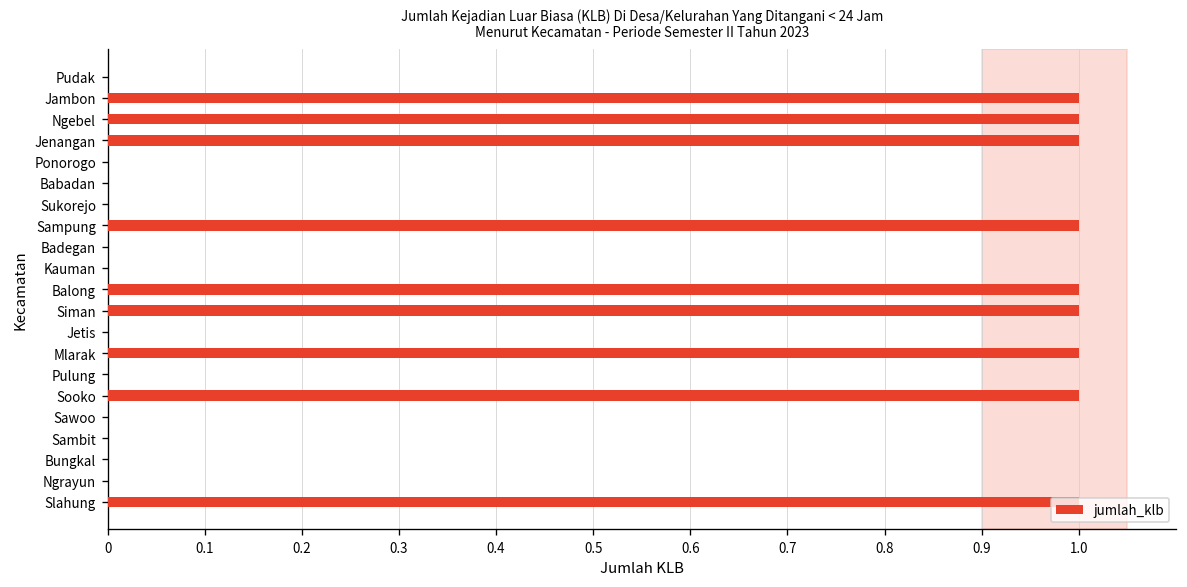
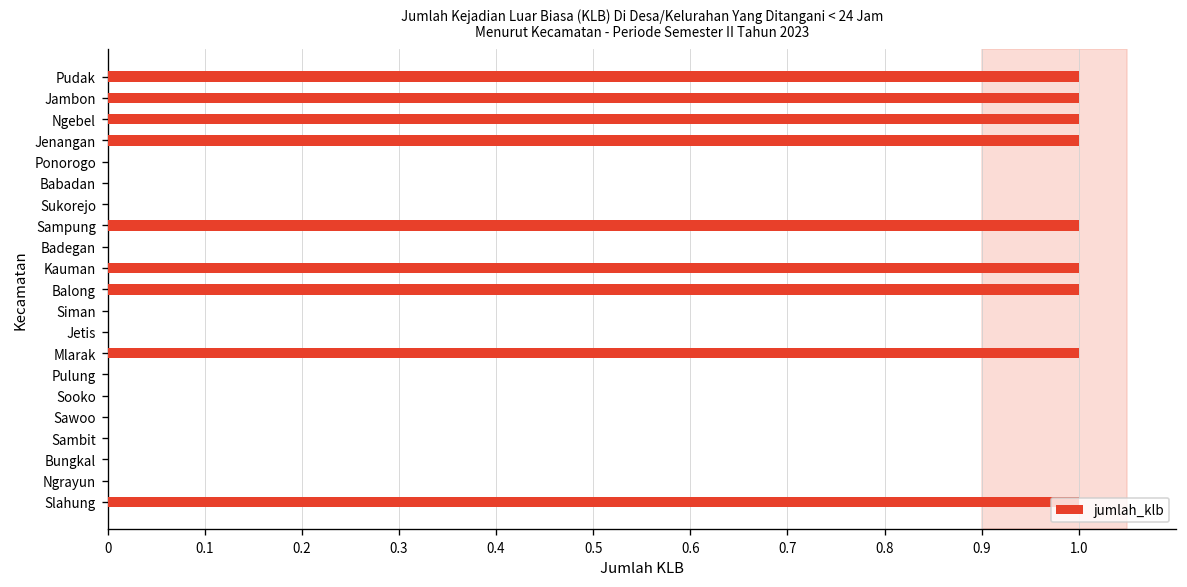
  {
-   "Pudak": 0,
+   "Pudak": 1,
    "Jambon": 1,
    "Ngebel": 1,
    "Jenangan": 1,
    "Ponorogo": 0,
    "Babadan": 0,
    "Sukorejo": 0,
    "Sampung": 1,
    "Badegan": 0,
-   "Kauman": 0,
+   "Kauman": 1,
    "Balong": 1,
-   "Siman": 1,
+   "Siman": 0,
    "Jetis": 0,
    "Mlarak": 1,
    "Pulung": 0,
-   "Sooko": 1,
+   "Sooko": 0,
    "Sawoo": 0,
    "Sambit": 0,
    "Bungkal": 0,
    "Ngrayun": 0
  }
